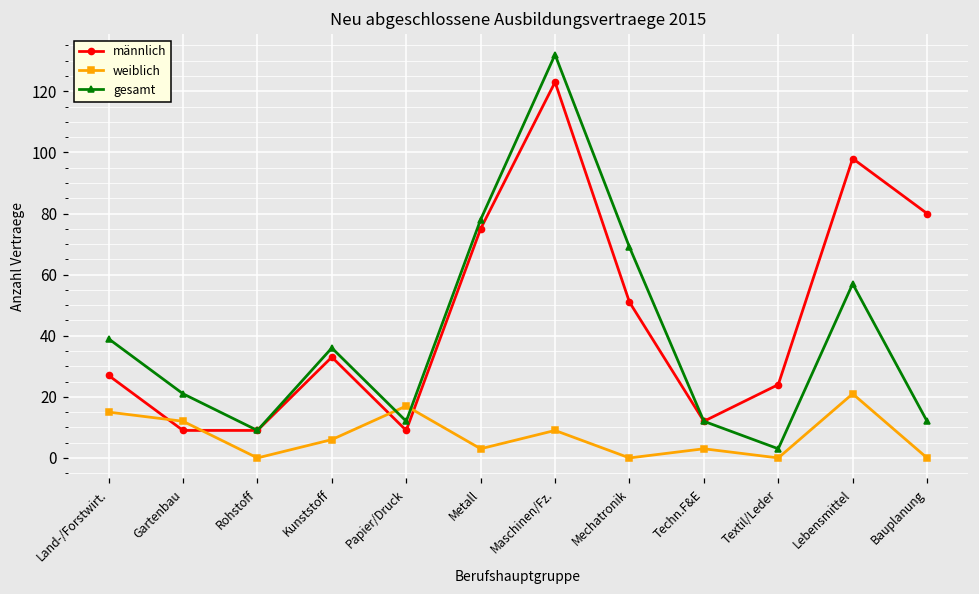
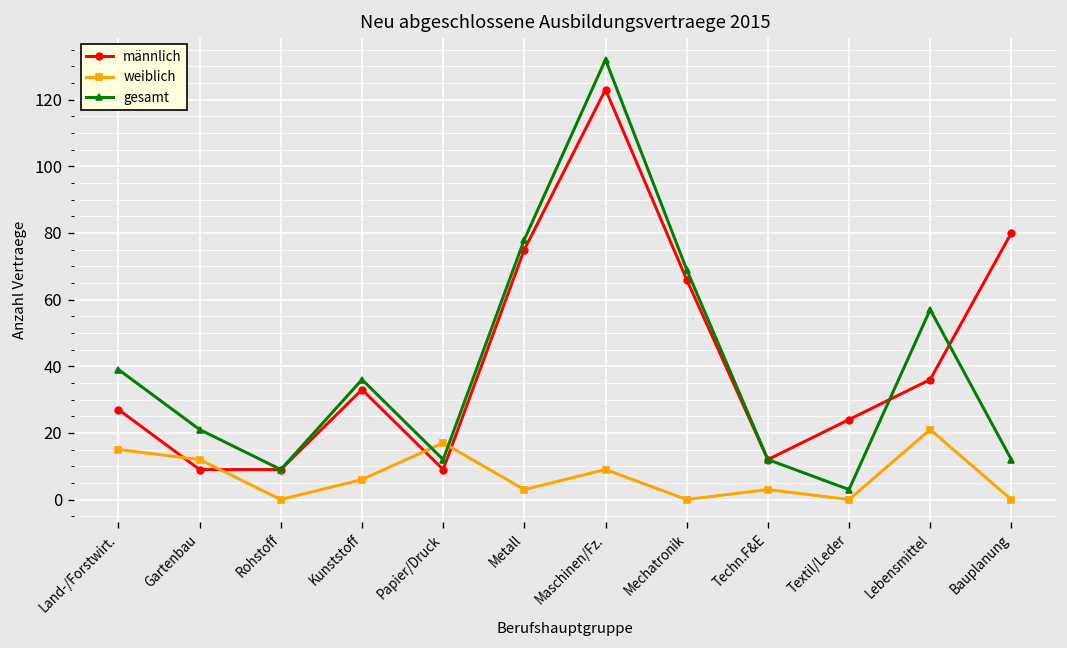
  {
    "männlich": {
      "Land-/Forstwirt.": 27,
      "Gartenbau": 9,
      "Kunststoff": 33,
      "Papier/Druck": 9,
      "Metall": 75,
      "Maschinen/Fz.": 123,
-     "Mechatronik": 51,
+     "Mechatronik": 66,
      "Textil/Leder": 24,
-     "Lebensmittel": 98,
+     "Lebensmittel": 36,
      "Bauplanung": 80
    },
    "weiblich": {
      "Land-/Forstwirt.": 15,
      "Gartenbau": 12,
      "Rohstoff": 0,
      "Kunststoff": 6,
      "Papier/Druck": 17,
      "Metall": 3,
      "Maschinen/Fz.": 9,
      "Mechatronik": 0,
      "Techn.F&E": 3,
      "Textil/Leder": 0,
      "Lebensmittel": 21,
      "Bauplanung": 0
    },
    "gesamt": {
      "Land-/Forstwirt.": 39,
      "Gartenbau": 21,
      "Kunststoff": 36,
      "Papier/Druck": 12,
      "Metall": 78,
      "Maschinen/Fz.": 132,
      "Mechatronik": 69,
      "Textil/Leder": 3,
      "Lebensmittel": 57,
      "Bauplanung": 12
    }
  }
